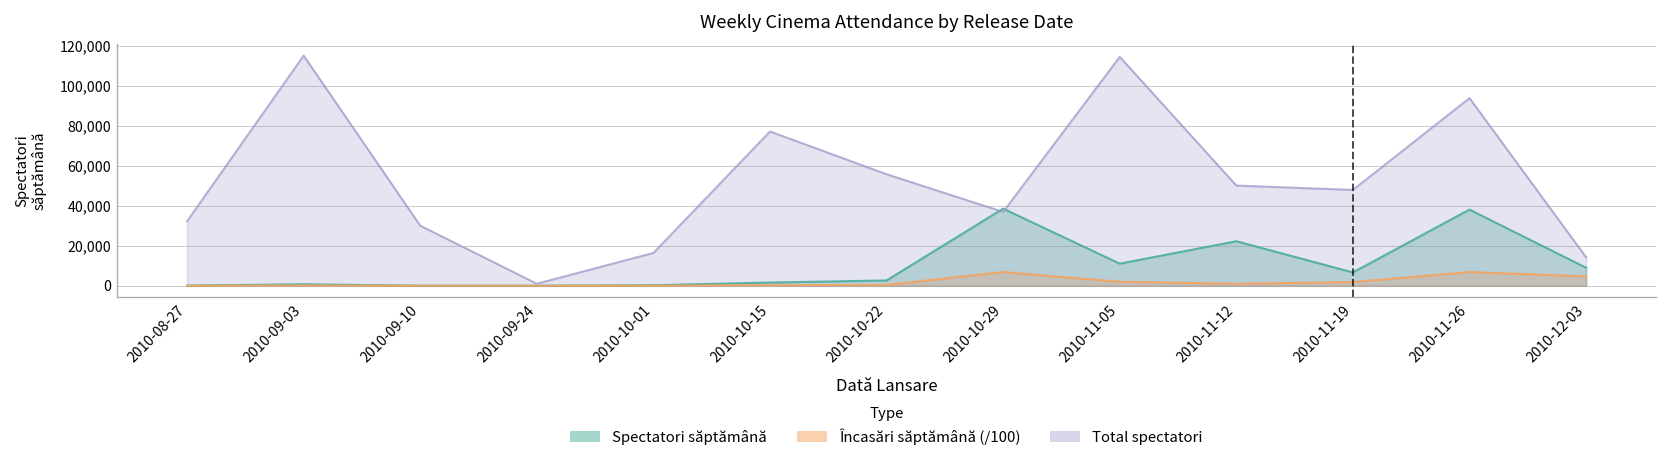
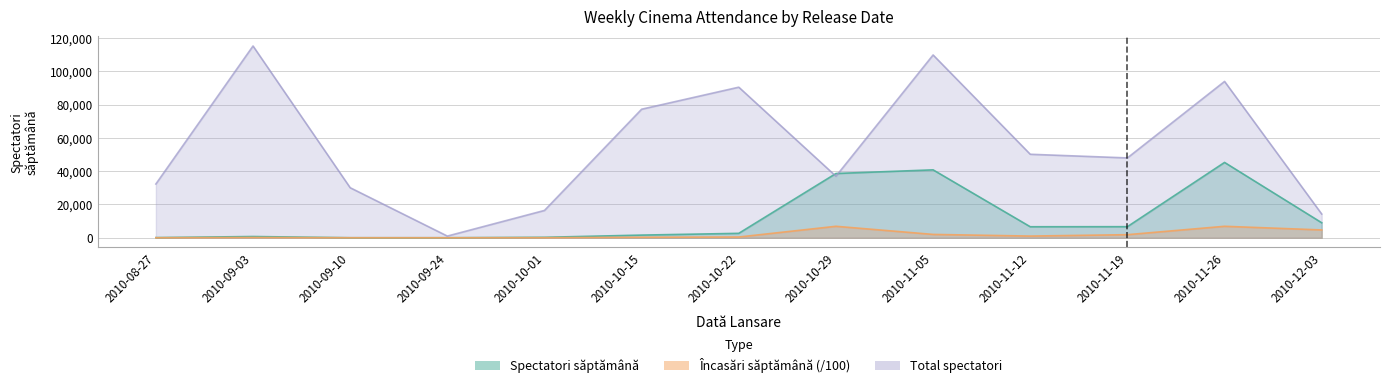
  {
    "Spectatori săptămână": {
      "2010-10-22": "3,000",
      "2010-10-29": "39,000",
-     "2010-11-05": "11,000",
-     "2010-11-12": "22,000",
+     "2010-11-05": "41,000",
+     "2010-11-12": "7,000",
      "2010-11-19": "7,000",
-     "2010-11-26": "38,000",
+     "2010-11-26": "45,000",
      "2010-12-03": "9,000"
    },
    "Încasări săptămână (/100)": {
      "2010-10-22": "0",
      "2010-10-29": "7,000",
      "2010-11-05": "2,000",
      "2010-11-12": "1,000",
      "2010-11-19": "2,000",
      "2010-11-26": "7,000",
      "2010-12-03": "5,000"
    },
    "Total spectatori": {
      "2010-08-27": "32,000",
      "2010-09-03": "115,000",
      "2010-09-10": "30,000",
      "2010-10-01": "16,000",
      "2010-10-15": "77,000",
-     "2010-10-22": "56,000",
+     "2010-10-22": "90,000",
      "2010-10-29": "37,000",
-     "2010-11-05": "115,000",
+     "2010-11-05": "110,000",
      "2010-11-12": "50,000",
      "2010-11-19": "48,000",
      "2010-11-26": "94,000",
      "2010-12-03": "14,000"
    }
  }
